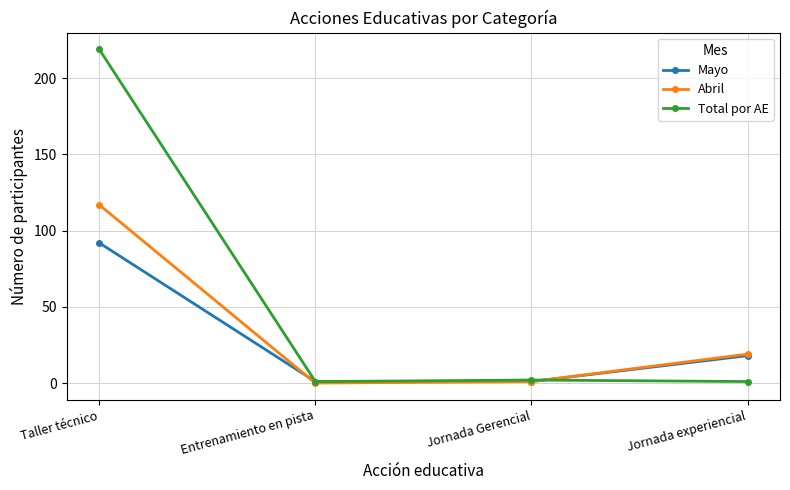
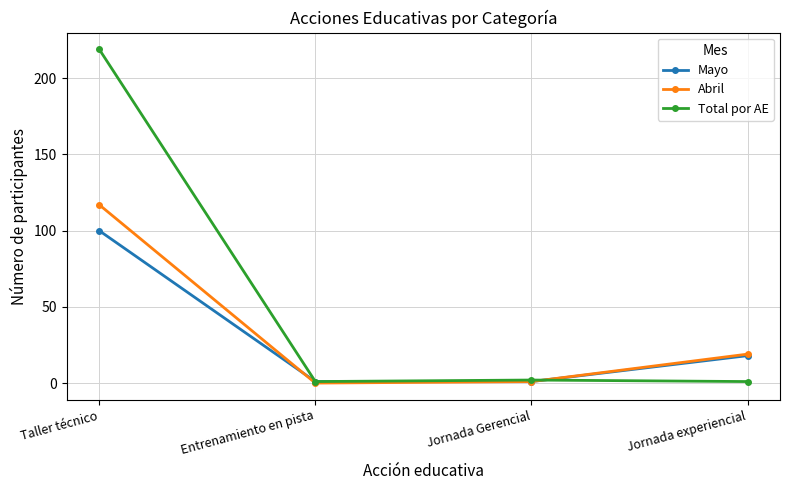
  {
    "Mayo": {
-     "Taller técnico": 92
+     "Taller técnico": 100
    },
    "Abril": {
      "Taller técnico": 117
    },
    "Total por AE": {
      "Taller técnico": 219,
      "Jornada experiencial": 1
    }
  }
